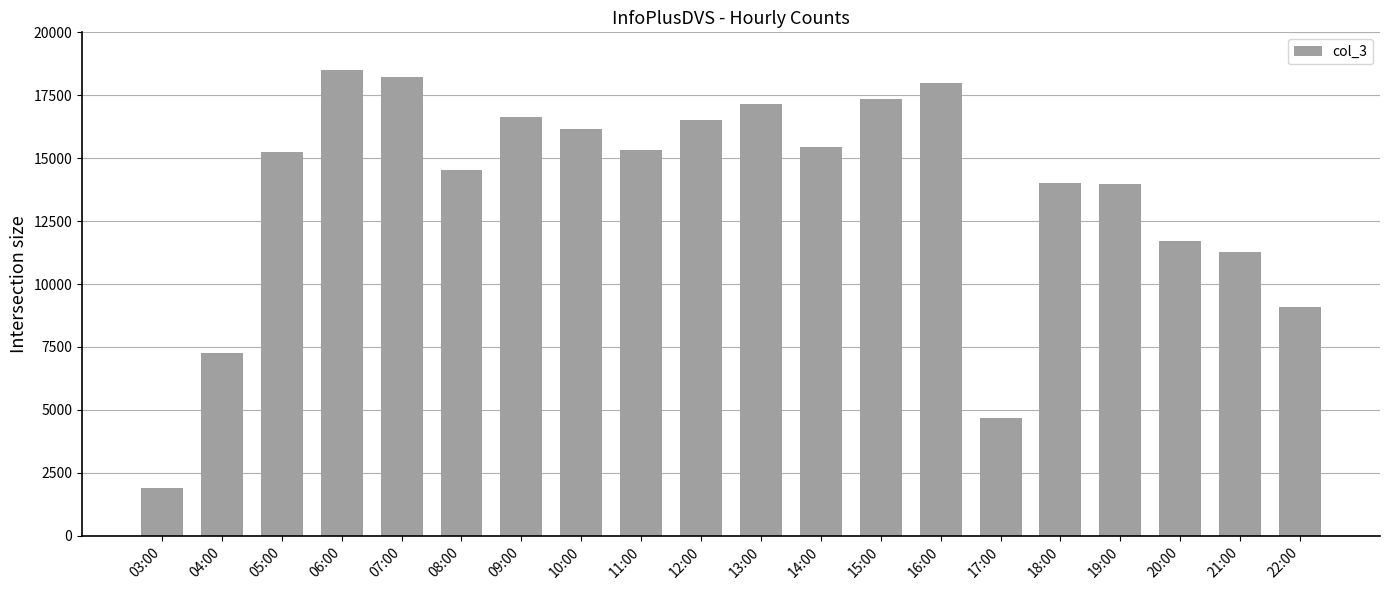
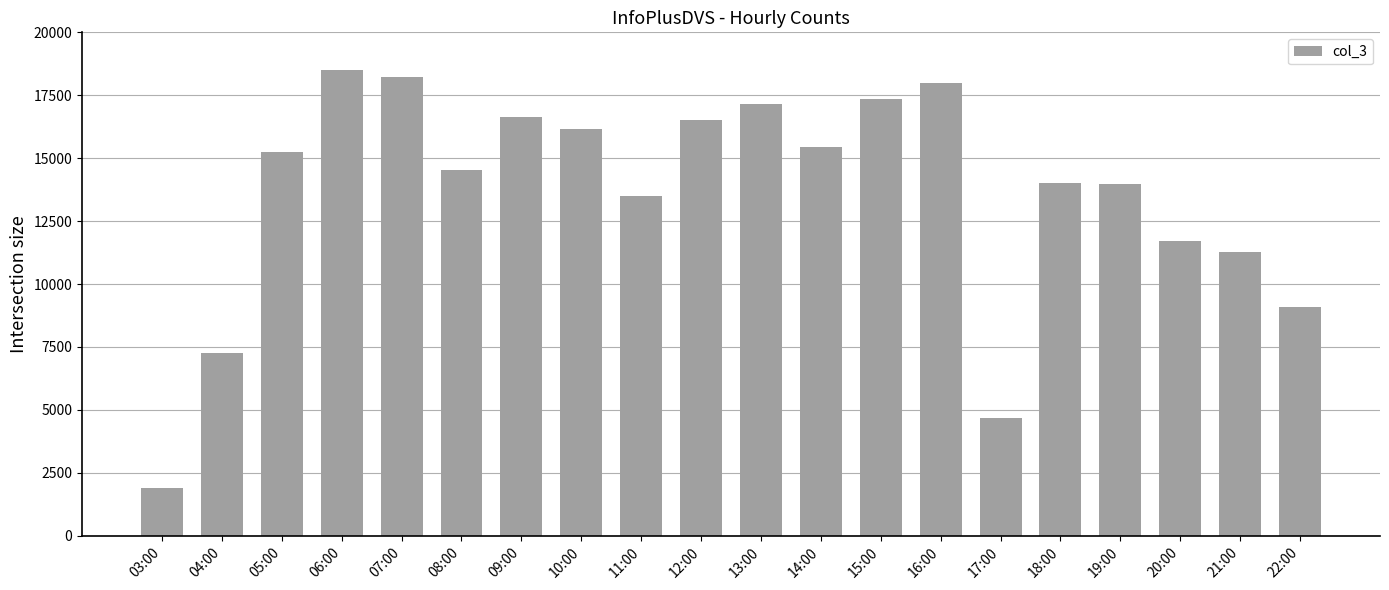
  {
    "03:00": 1900,
    "04:00": 7200,
    "05:00": 15200,
    "06:00": 18500,
    "07:00": 18200,
    "08:00": 14500,
    "09:00": 16600,
    "10:00": 16100,
-   "11:00": 15300,
+   "11:00": 13500,
    "12:00": 16500,
    "13:00": 17200,
    "14:00": 15400,
    "15:00": 17300,
    "16:00": 18000,
    "17:00": 4700,
    "18:00": 14000,
    "19:00": 14000,
    "20:00": 11700,
    "21:00": 11300,
    "22:00": 9100
  }
